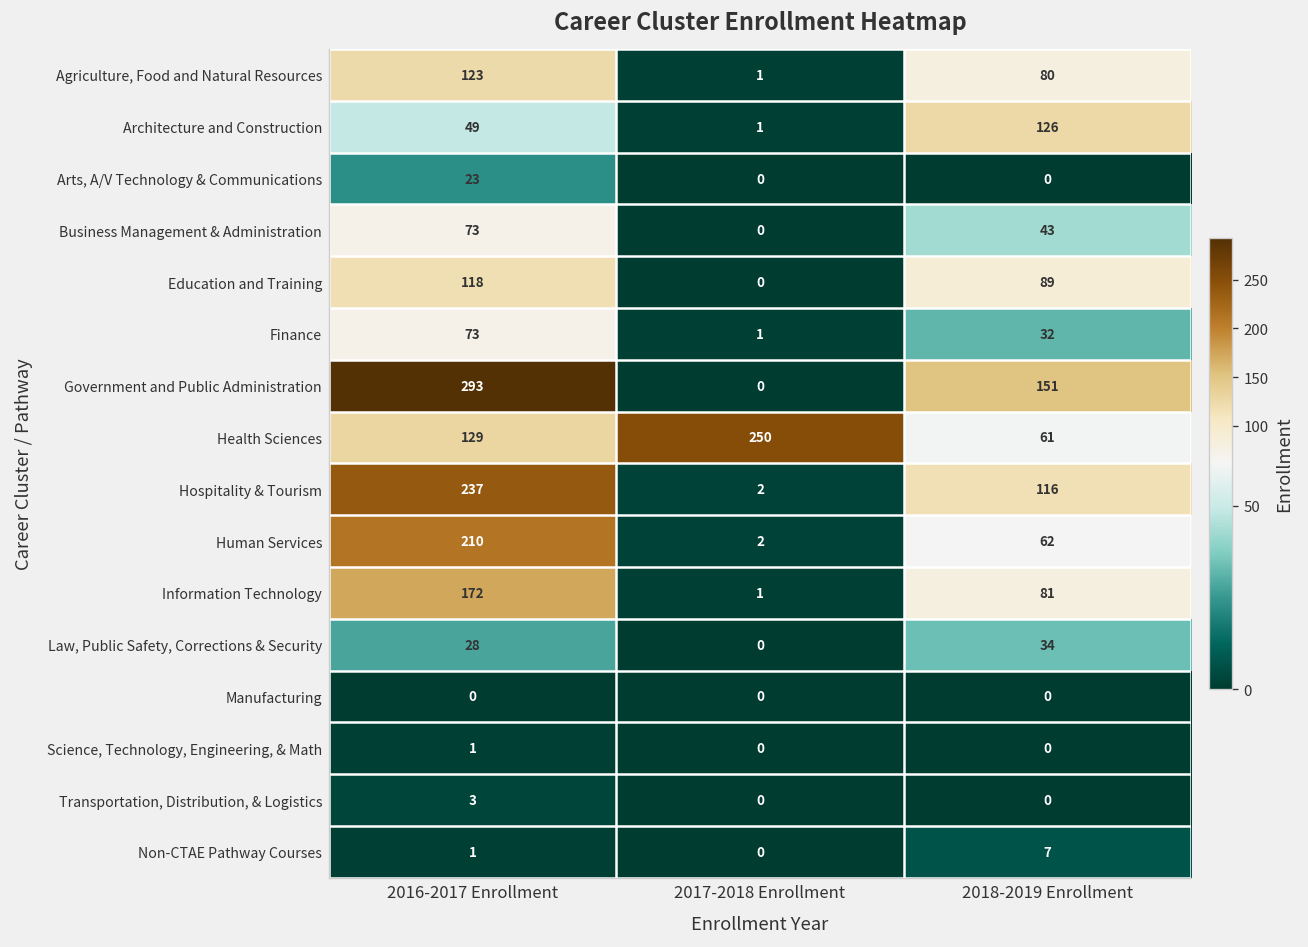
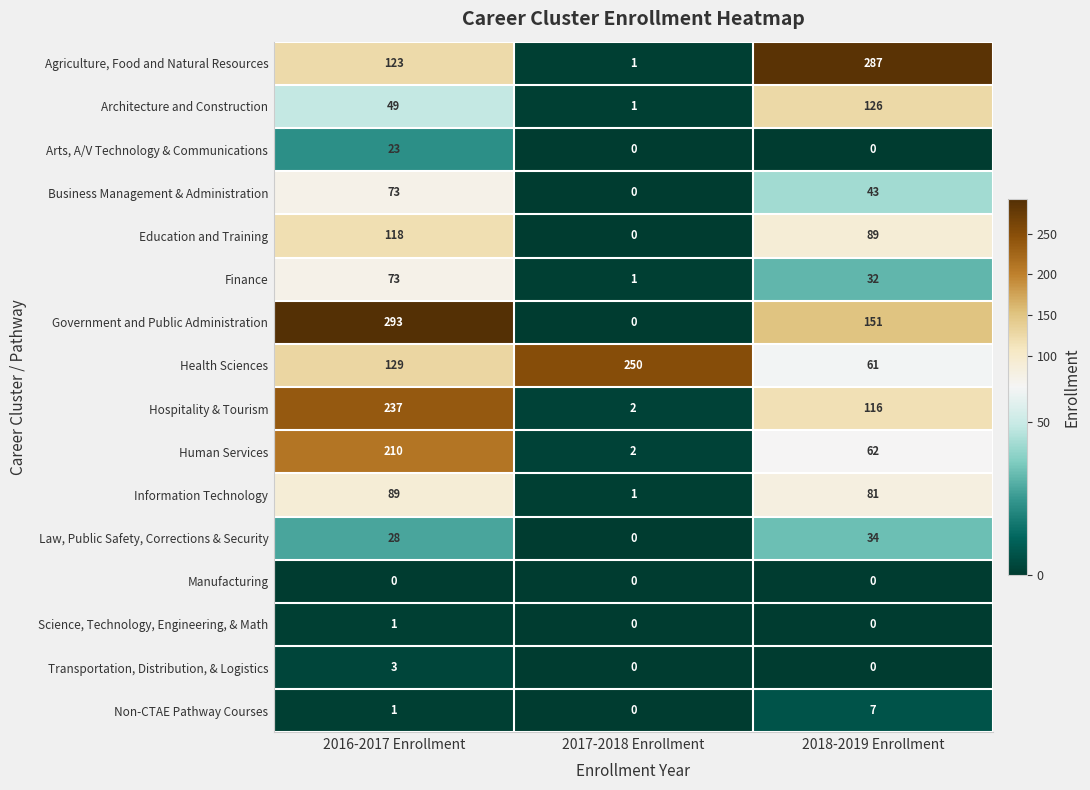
  {
    "Agriculture, Food and Natural Resources": {
      "2016-2017 Enrollment": 123,
      "2017-2018 Enrollment": 1,
-     "2018-2019 Enrollment": 80
+     "2018-2019 Enrollment": 287
    },
    "Architecture and Construction": {
      "2016-2017 Enrollment": 49,
      "2017-2018 Enrollment": 1,
      "2018-2019 Enrollment": 126
    },
    "Arts, A/V Technology & Communications": {
      "2016-2017 Enrollment": 23,
      "2017-2018 Enrollment": 0,
      "2018-2019 Enrollment": 0
    },
    "Business Management & Administration": {
      "2016-2017 Enrollment": 73,
      "2017-2018 Enrollment": 0,
      "2018-2019 Enrollment": 43
    },
    "Education and Training": {
      "2016-2017 Enrollment": 118,
      "2017-2018 Enrollment": 0,
      "2018-2019 Enrollment": 89
    },
    "Finance": {
      "2016-2017 Enrollment": 73,
      "2017-2018 Enrollment": 1,
      "2018-2019 Enrollment": 32
    },
    "Government and Public Administration": {
      "2016-2017 Enrollment": 293,
      "2017-2018 Enrollment": 0,
      "2018-2019 Enrollment": 151
    },
    "Health Sciences": {
      "2016-2017 Enrollment": 129,
      "2017-2018 Enrollment": 250,
      "2018-2019 Enrollment": 61
    },
    "Hospitality & Tourism": {
      "2016-2017 Enrollment": 237,
      "2017-2018 Enrollment": 2,
      "2018-2019 Enrollment": 116
    },
    "Human Services": {
      "2016-2017 Enrollment": 210,
      "2017-2018 Enrollment": 2,
      "2018-2019 Enrollment": 62
    },
    "Information Technology": {
-     "2016-2017 Enrollment": 172,
+     "2016-2017 Enrollment": 89,
      "2017-2018 Enrollment": 1,
      "2018-2019 Enrollment": 81
    },
    "Law, Public Safety, Corrections & Security": {
      "2016-2017 Enrollment": 28,
      "2017-2018 Enrollment": 0,
      "2018-2019 Enrollment": 34
    },
    "Manufacturing": {
      "2016-2017 Enrollment": 0,
      "2017-2018 Enrollment": 0,
      "2018-2019 Enrollment": 0
    },
    "Science, Technology, Engineering, & Math": {
      "2016-2017 Enrollment": 1,
      "2017-2018 Enrollment": 0,
      "2018-2019 Enrollment": 0
    },
    "Transportation, Distribution, & Logistics": {
      "2016-2017 Enrollment": 3,
      "2017-2018 Enrollment": 0,
      "2018-2019 Enrollment": 0
    },
    "Non-CTAE Pathway Courses": {
      "2016-2017 Enrollment": 1,
      "2017-2018 Enrollment": 0,
      "2018-2019 Enrollment": 7
    }
  }
